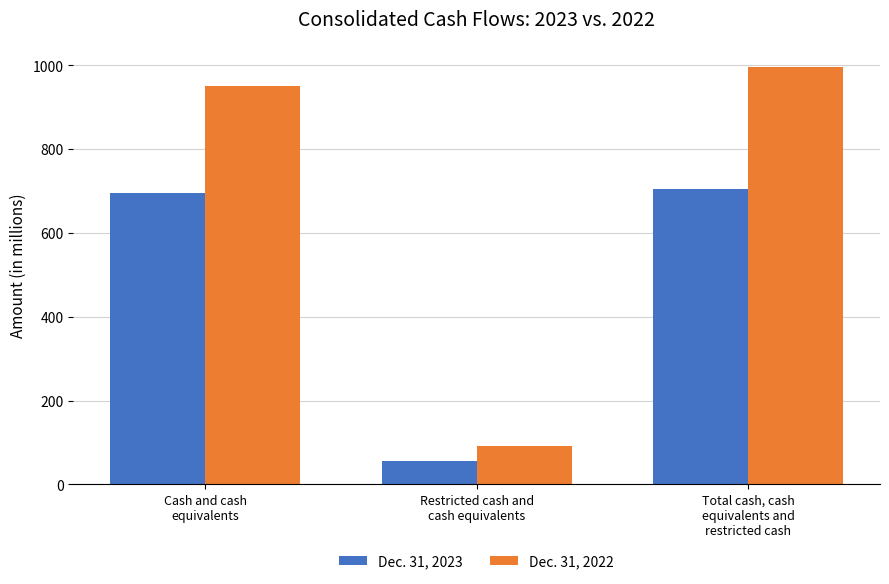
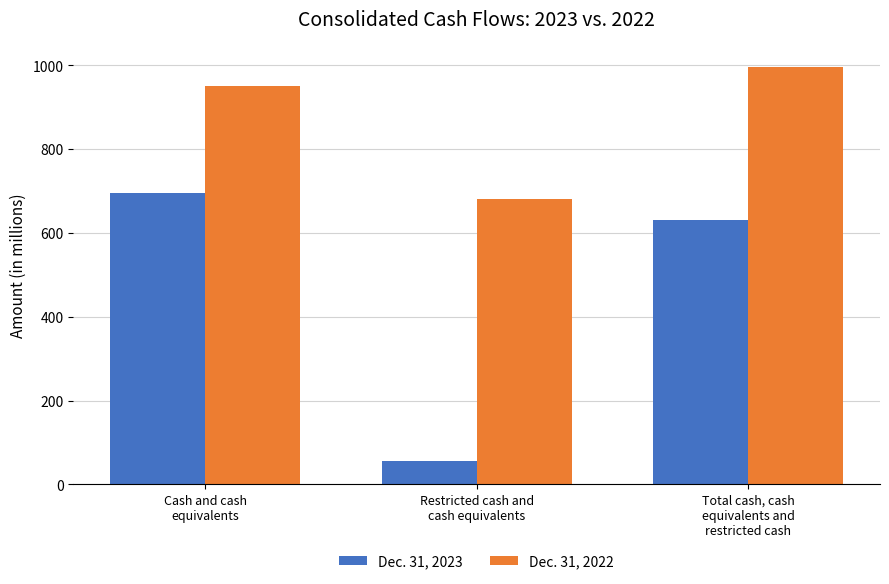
  {
    "Dec. 31, 2023": {
      "Cash and cash equivalents": 700,
      "Restricted cash and cash equivalents": 60,
-     "Total cash, cash equivalents and restricted cash": 700
+     "Total cash, cash equivalents and restricted cash": 630
    },
    "Dec. 31, 2022": {
      "Cash and cash equivalents": 950,
-     "Restricted cash and cash equivalents": 90,
+     "Restricted cash and cash equivalents": 680,
      "Total cash, cash equivalents and restricted cash": 1000
    }
  }
